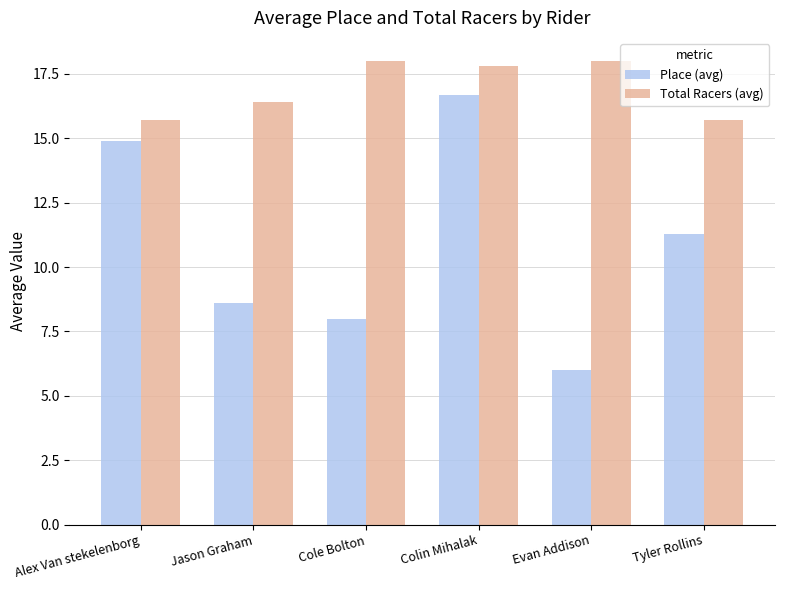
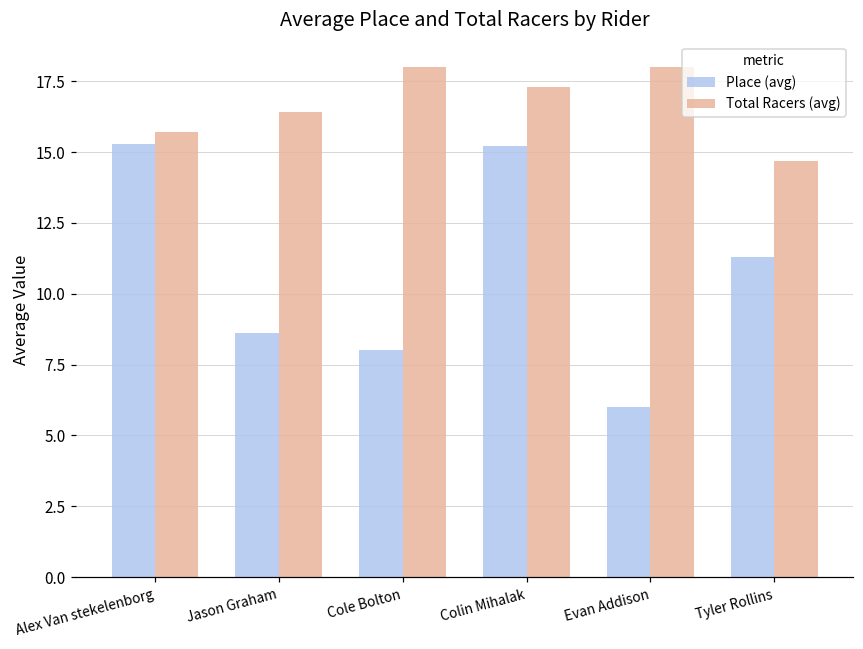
  {
    "Place (avg)": {
-     "Alex Van stekelenborg": 14.9,
+     "Alex Van stekelenborg": 15.3,
      "Jason Graham": 8.6,
      "Cole Bolton": 8.0,
-     "Colin Mihalak": 16.7,
+     "Colin Mihalak": 15.2,
      "Evan Addison": 6.0,
      "Tyler Rollins": 11.3
    },
    "Total Racers (avg)": {
      "Alex Van stekelenborg": 15.7,
      "Jason Graham": 16.4,
      "Cole Bolton": 18.0,
-     "Colin Mihalak": 17.8,
+     "Colin Mihalak": 17.3,
      "Evan Addison": 18.0,
-     "Tyler Rollins": 15.7
+     "Tyler Rollins": 14.7
    }
  }
